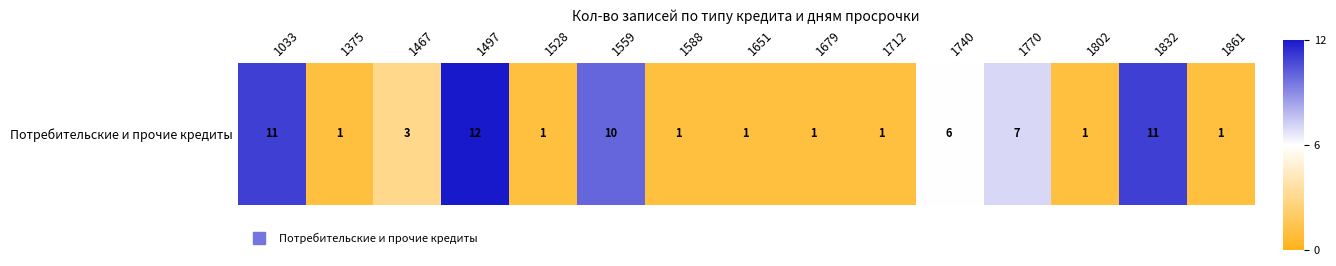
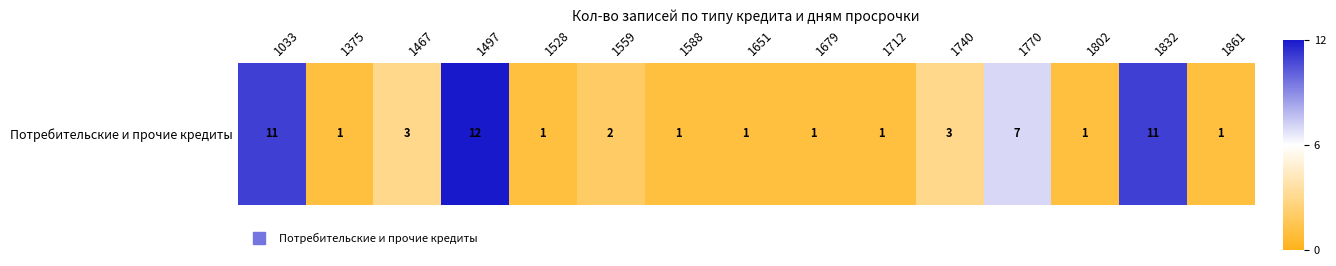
  {
    "Потребительские и прочие кредиты": {
      "1033": 11,
      "1375": 1,
      "1467": 3,
      "1497": 12,
      "1528": 1,
-     "1559": 10,
+     "1559": 2,
      "1588": 1,
      "1651": 1,
      "1679": 1,
      "1712": 1,
-     "1740": 6,
+     "1740": 3,
      "1770": 7,
      "1802": 1,
      "1832": 11,
      "1861": 1
    }
  }
